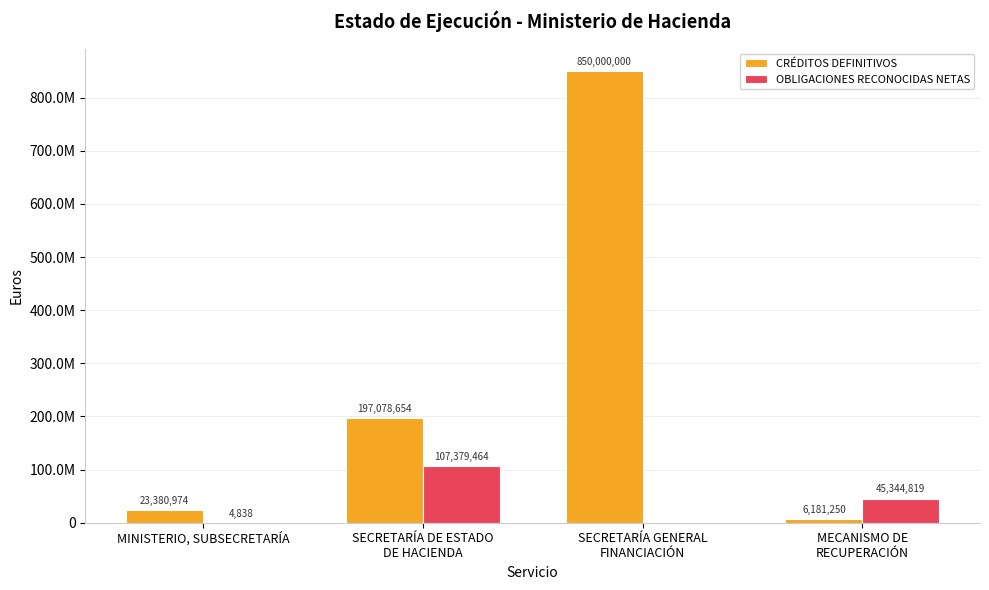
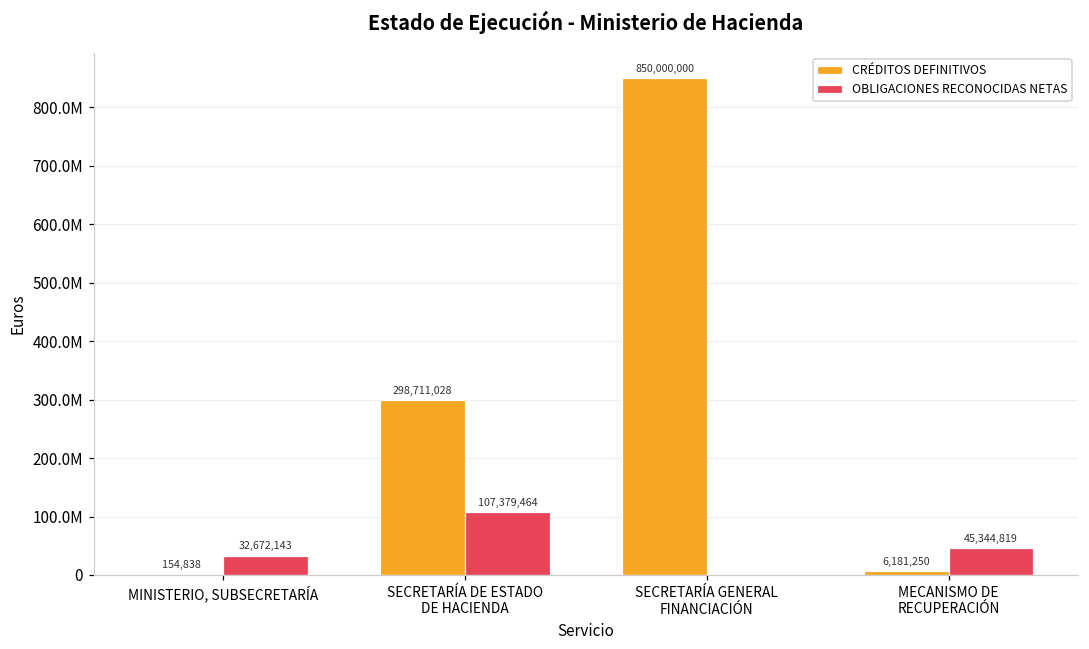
  {
    "CRÉDITOS DEFINITIVOS": {
-     "MINISTERIO, SUBSECRETARÍA": "23,380,974",
-     "SECRETARÍA DE ESTADO DE HACIENDA": "197,078,654",
+     "MINISTERIO, SUBSECRETARÍA": "154,838",
+     "SECRETARÍA DE ESTADO DE HACIENDA": "298,711,028",
      "SECRETARÍA GENERAL FINANCIACIÓN": "850,000,000",
      "MECANISMO DE RECUPERACIÓN": "6,181,250"
    },
    "OBLIGACIONES RECONOCIDAS NETAS": {
-     "MINISTERIO, SUBSECRETARÍA": "4,838",
+     "MINISTERIO, SUBSECRETARÍA": "32,672,143",
      "SECRETARÍA DE ESTADO DE HACIENDA": "107,379,464",
      "MECANISMO DE RECUPERACIÓN": "45,344,819"
    }
  }
